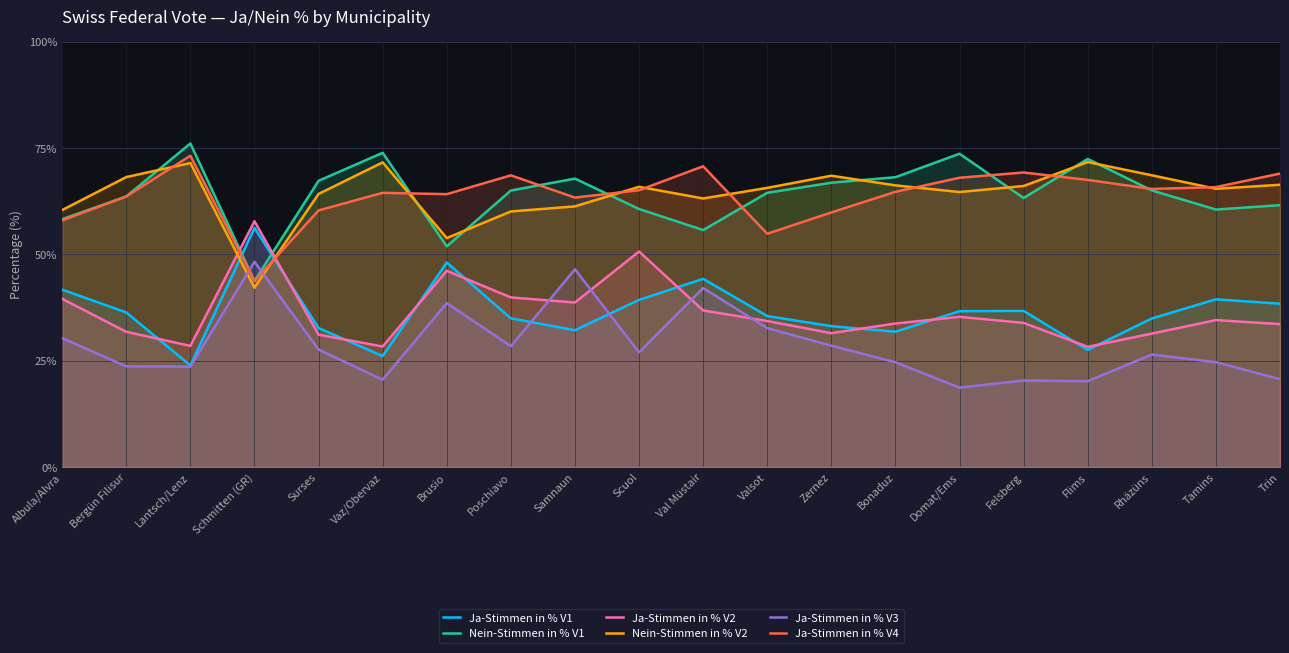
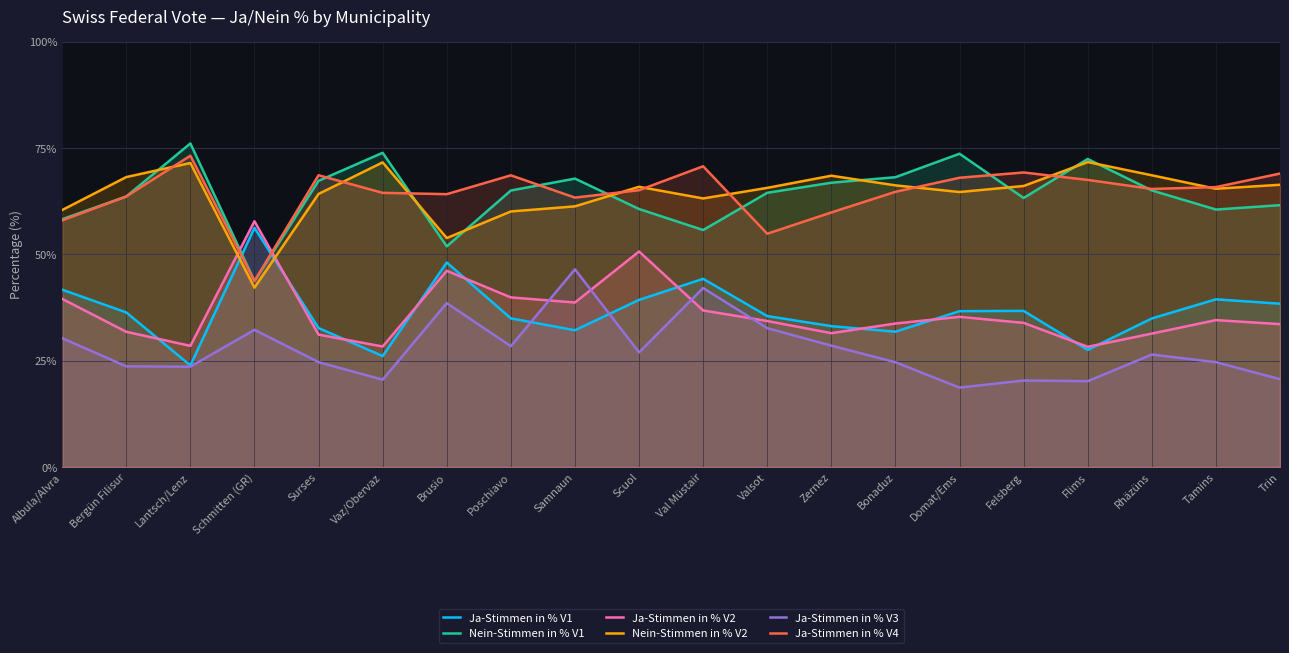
  {
    "Ja-Stimmen in % V1": {
      "Albula/Alvra": "42%",
      "Bergün Filisur": "36%",
      "Schmitten (GR)": "56%",
      "Surses": "33%",
      "Vaz/Obervaz": "26%",
      "Brusio": "48%",
      "Poschiavo": "35%",
      "Samnaun": "32%",
      "Scuol": "39%",
      "Val Müstair": "44%",
      "Valsot": "36%",
      "Zernez": "33%",
      "Bonaduz": "32%",
      "Domat/Ems": "37%",
      "Felsberg": "37%",
      "Flims": "28%",
      "Rhäzüns": "35%",
      "Tamins": "39%",
      "Trin": "38%"
    },
    "Nein-Stimmen in % V1": {
      "Lantsch/Lenz": "76%",
      "Surses": "67%",
      "Vaz/Obervaz": "74%",
      "Brusio": "52%",
      "Poschiavo": "65%",
      "Samnaun": "68%",
      "Scuol": "61%",
      "Val Müstair": "56%",
      "Valsot": "65%",
      "Zernez": "67%",
      "Bonaduz": "68%",
      "Domat/Ems": "74%",
      "Felsberg": "63%",
      "Flims": "72%",
      "Tamins": "61%",
      "Trin": "62%"
    },
    "Ja-Stimmen in % V2": {
      "Albula/Alvra": "40%",
      "Bergün Filisur": "32%",
      "Lantsch/Lenz": "28%",
      "Schmitten (GR)": "58%",
      "Surses": "31%",
      "Vaz/Obervaz": "28%",
      "Brusio": "46%",
      "Poschiavo": "40%",
      "Samnaun": "39%",
      "Scuol": "51%",
      "Val Müstair": "37%",
      "Valsot": "34%",
      "Zernez": "31%",
      "Bonaduz": "34%",
      "Domat/Ems": "35%",
      "Felsberg": "34%",
      "Flims": "28%",
      "Rhäzüns": "31%",
      "Tamins": "35%",
      "Trin": "34%"
    },
    "Nein-Stimmen in % V2": {
      "Albula/Alvra": "60%",
      "Bergün Filisur": "68%",
      "Lantsch/Lenz": "72%",
      "Schmitten (GR)": "42%",
      "Surses": "64%",
      "Vaz/Obervaz": "72%",
      "Brusio": "54%",
      "Poschiavo": "60%",
      "Samnaun": "61%",
      "Scuol": "66%",
      "Val Müstair": "63%",
      "Valsot": "66%",
      "Zernez": "69%",
      "Bonaduz": "66%",
      "Domat/Ems": "65%",
      "Felsberg": "66%",
      "Flims": "72%",
      "Rhäzüns": "69%",
      "Trin": "66%"
    },
    "Ja-Stimmen in % V3": {
      "Albula/Alvra": "30%",
      "Bergün Filisur": "24%",
-     "Schmitten (GR)": "48%",
-     "Surses": "28%",
+     "Schmitten (GR)": "32%",
+     "Surses": "25%",
      "Vaz/Obervaz": "21%",
      "Brusio": "39%",
      "Poschiavo": "28%",
      "Samnaun": "47%",
      "Scuol": "27%",
      "Val Müstair": "42%",
      "Valsot": "33%",
      "Zernez": "29%",
      "Bonaduz": "25%",
      "Domat/Ems": "19%",
      "Felsberg": "20%",
      "Flims": "20%",
      "Rhäzüns": "26%",
      "Tamins": "25%",
      "Trin": "21%"
    },
    "Ja-Stimmen in % V4": {
      "Lantsch/Lenz": "73%",
-     "Surses": "60%",
+     "Surses": "69%",
      "Vaz/Obervaz": "64%",
      "Brusio": "64%",
      "Poschiavo": "69%",
      "Samnaun": "63%",
      "Scuol": "65%",
      "Val Müstair": "71%",
      "Valsot": "55%",
      "Zernez": "60%",
      "Bonaduz": "65%",
      "Domat/Ems": "68%",
      "Felsberg": "69%",
      "Flims": "68%",
      "Trin": "69%"
    }
  }
